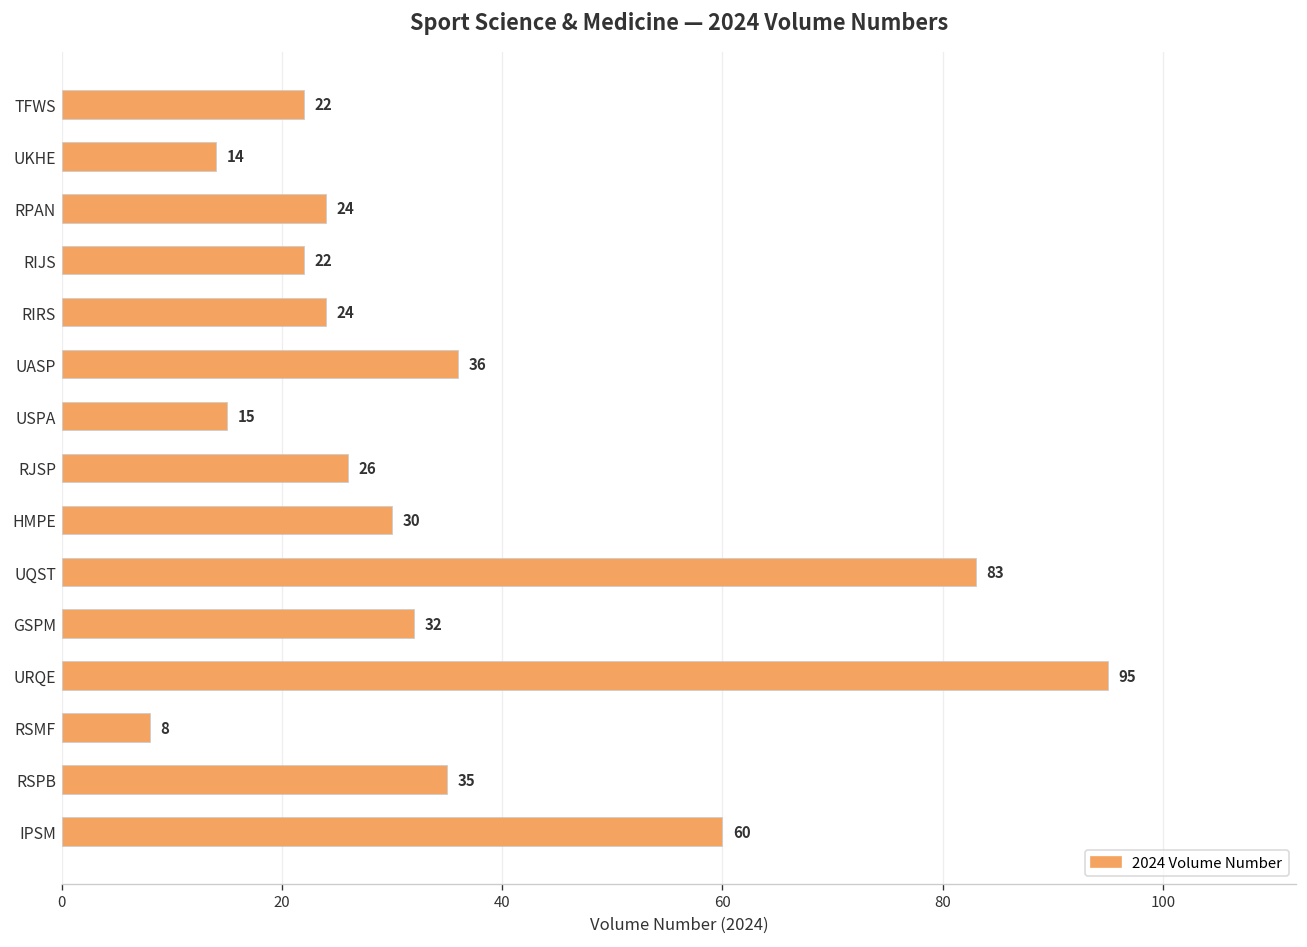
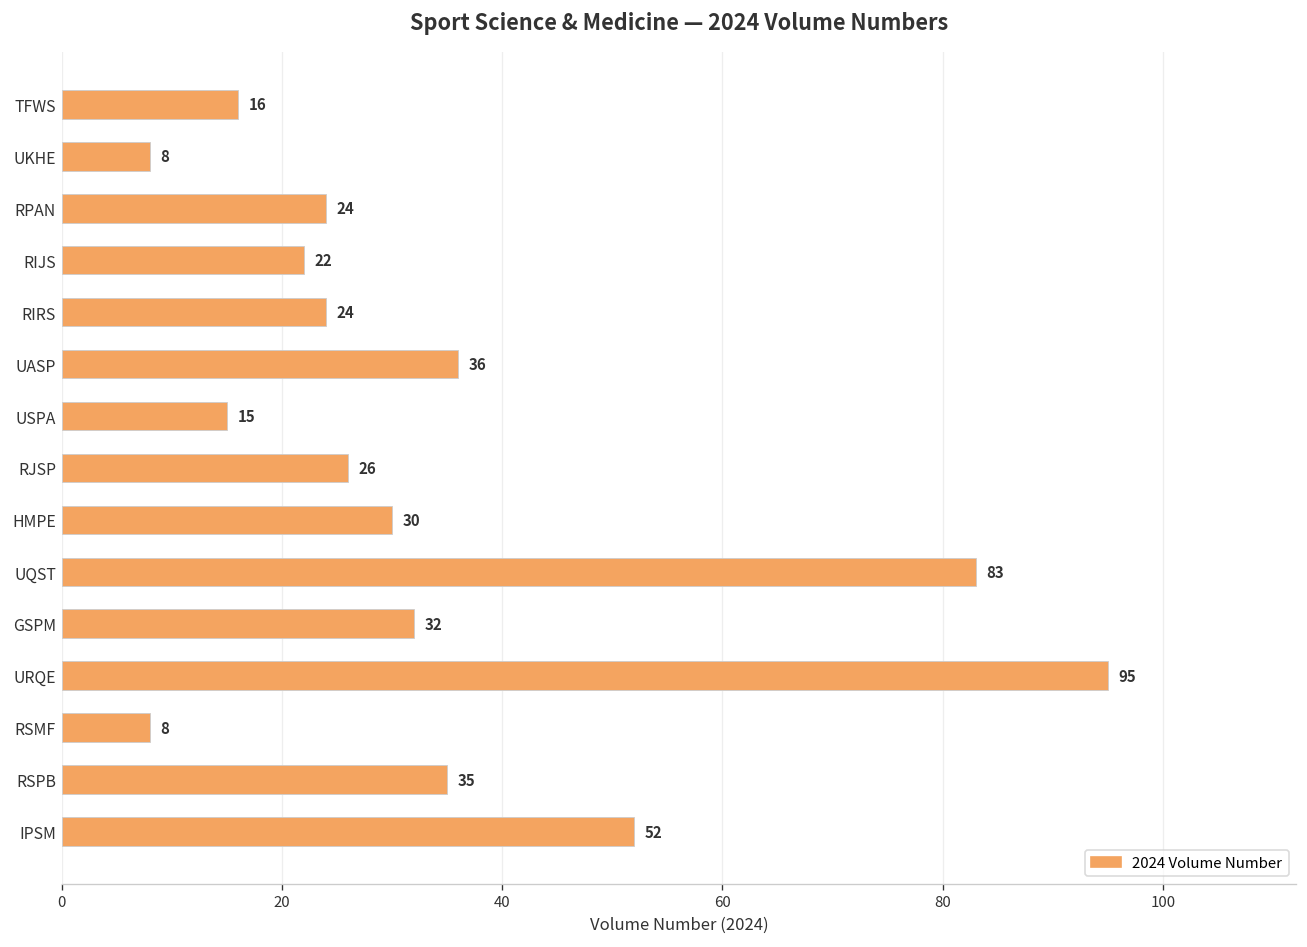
  {
-   "TFWS": 22,
-   "UKHE": 14,
+   "TFWS": 16,
+   "UKHE": 8,
    "RPAN": 24,
    "RIJS": 22,
    "RIRS": 24,
    "UASP": 36,
    "USPA": 15,
    "RJSP": 26,
    "HMPE": 30,
    "UQST": 83,
    "GSPM": 32,
    "URQE": 95,
    "RSMF": 8,
    "RSPB": 35,
-   "IPSM": 60
+   "IPSM": 52
  }
